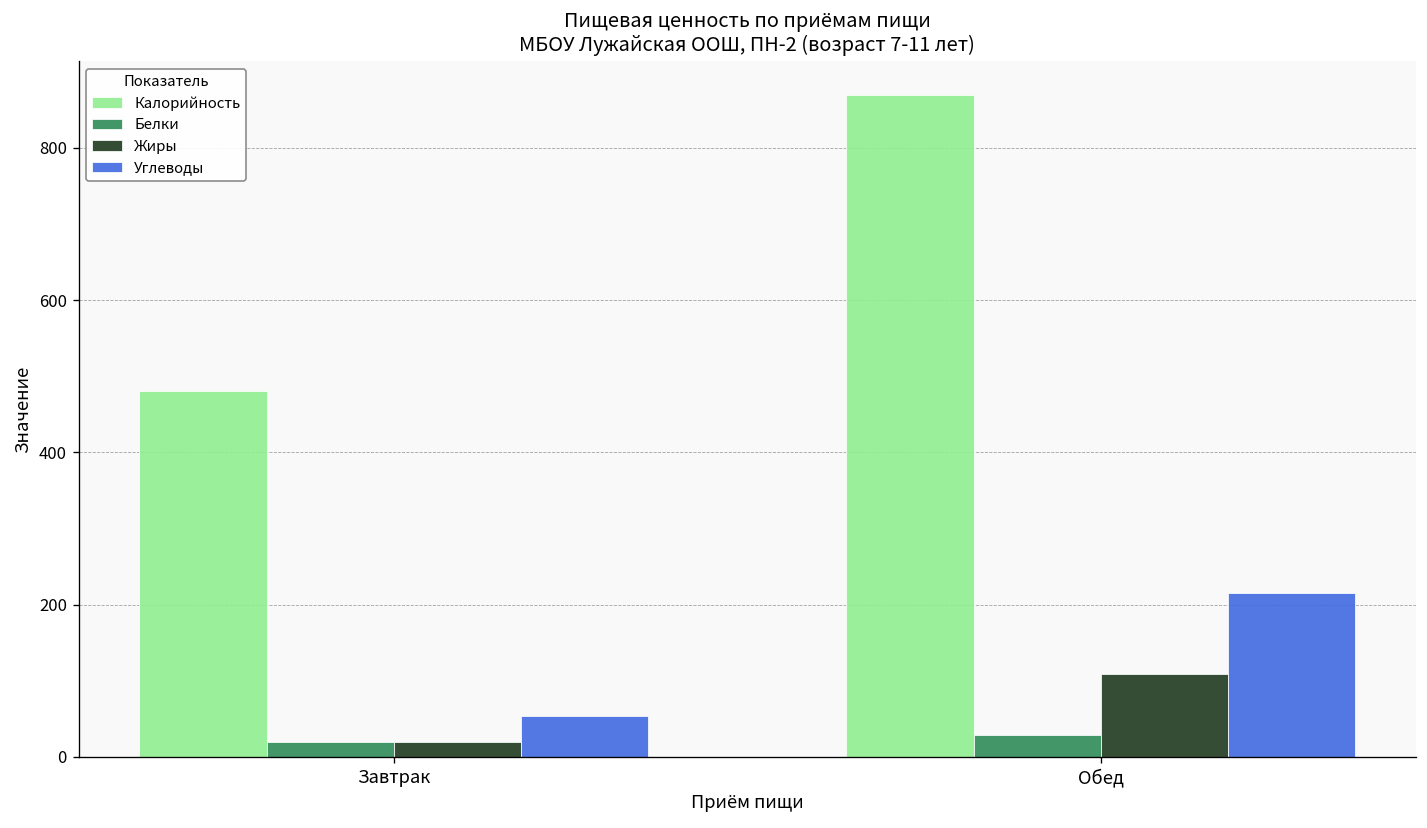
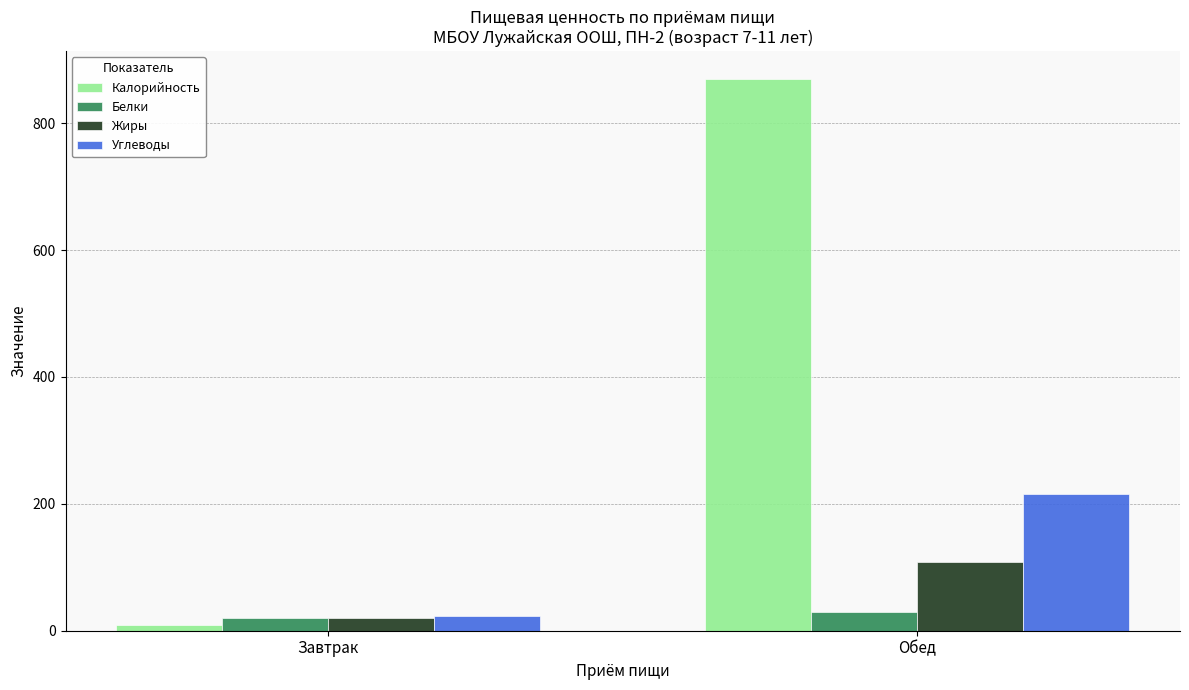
  {
    "Калорийность": {
-     "Завтрак": 480,
+     "Завтрак": 10,
      "Обед": 870
    },
    "Белки": {
      "Завтрак": 20,
      "Обед": 30
    },
    "Жиры": {
      "Завтрак": 20,
      "Обед": 110
    },
    "Углеводы": {
-     "Завтрак": 50,
+     "Завтрак": 20,
      "Обед": 220
    }
  }
